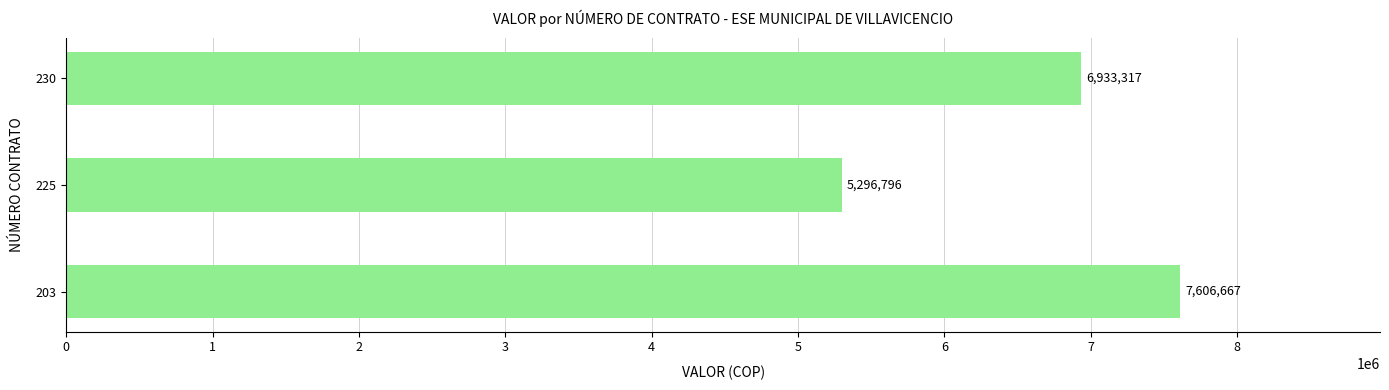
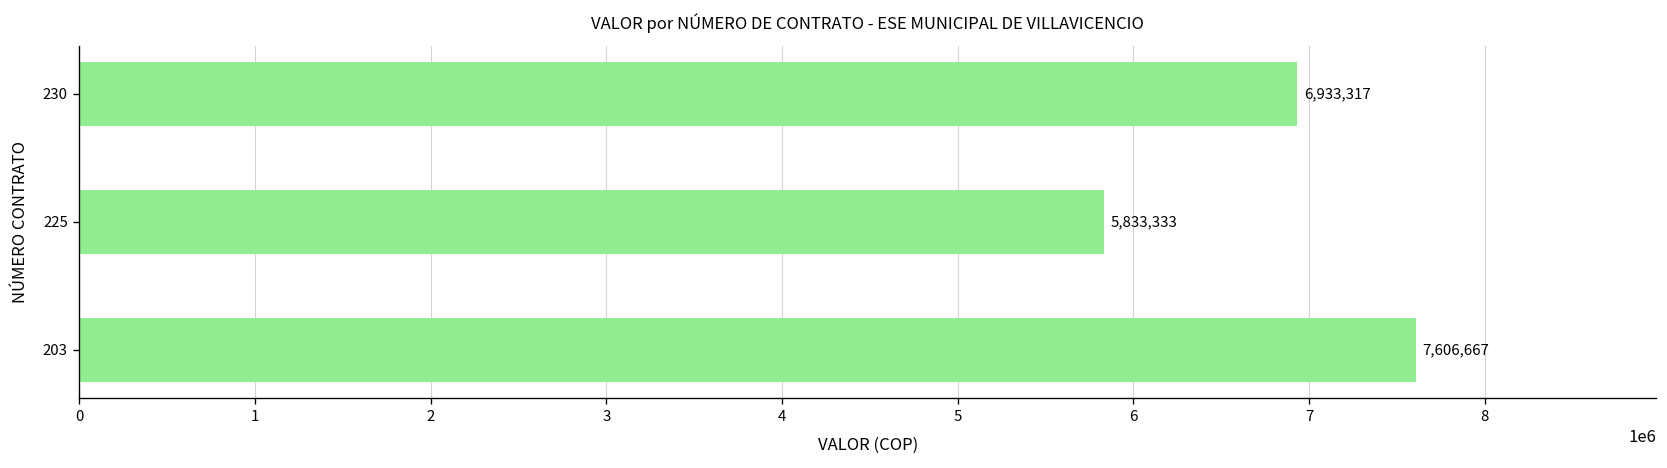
  {
    "230": "6,933,317",
-   "225": "5,296,796",
+   "225": "5,833,333",
    "203": "7,606,667"
  }
